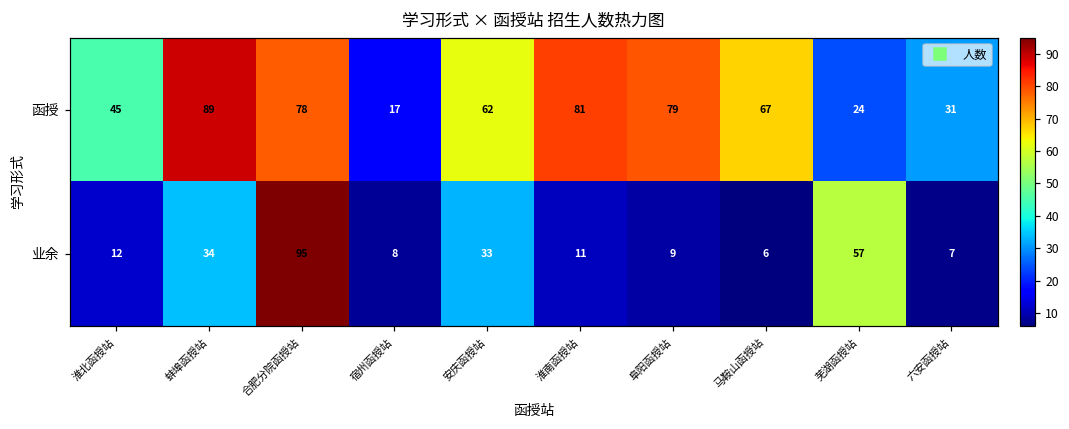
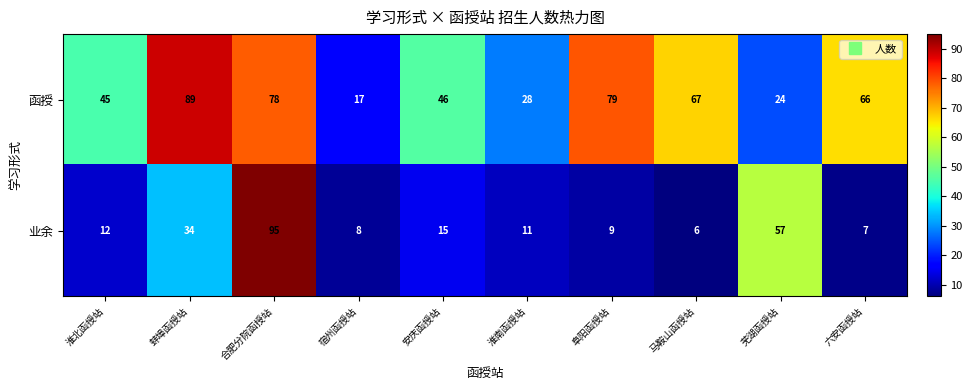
  {
    "函授": {
      "淮北函授站": 45,
      "蚌埠函授站": 89,
      "合肥分院函授站": 78,
      "宿州函授站": 17,
-     "安庆函授站": 62,
-     "淮南函授站": 81,
+     "安庆函授站": 46,
+     "淮南函授站": 28,
      "阜阳函授站": 79,
      "马鞍山函授站": 67,
      "芜湖函授站": 24,
-     "六安函授站": 31
+     "六安函授站": 66
    },
    "业余": {
      "淮北函授站": 12,
      "蚌埠函授站": 34,
      "合肥分院函授站": 95,
      "宿州函授站": 8,
-     "安庆函授站": 33,
+     "安庆函授站": 15,
      "淮南函授站": 11,
      "阜阳函授站": 9,
      "马鞍山函授站": 6,
      "芜湖函授站": 57,
      "六安函授站": 7
    }
  }
